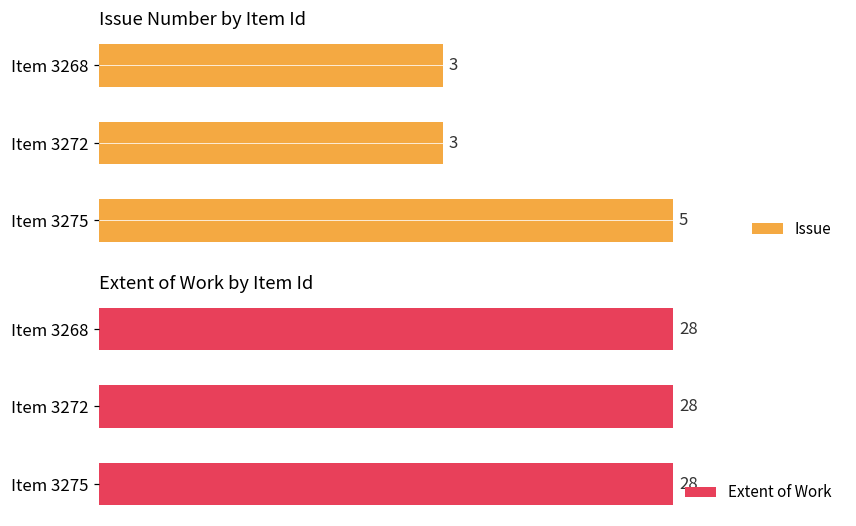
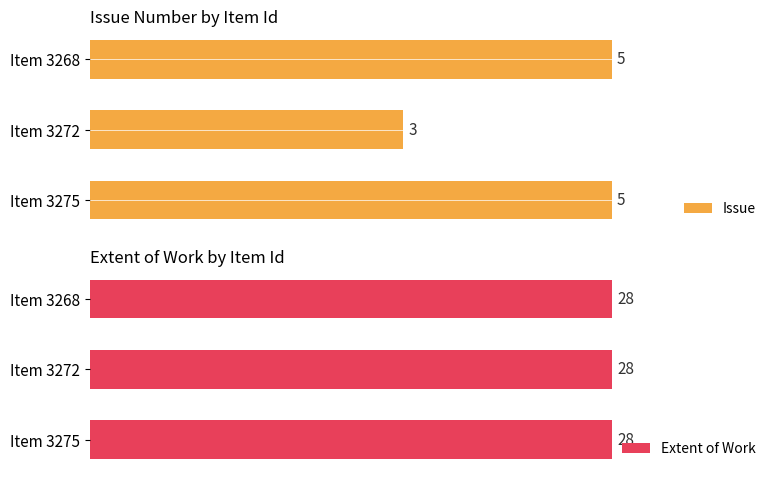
  {
    "Issue Number by Item Id": {
-     "Item 3268": 3,
+     "Item 3268": 5,
      "Item 3272": 3,
      "Item 3275": 5
    },
    "Extent of Work by Item Id": {
      "Item 3268": 28,
      "Item 3272": 28,
      "Item 3275": 28
    }
  }
